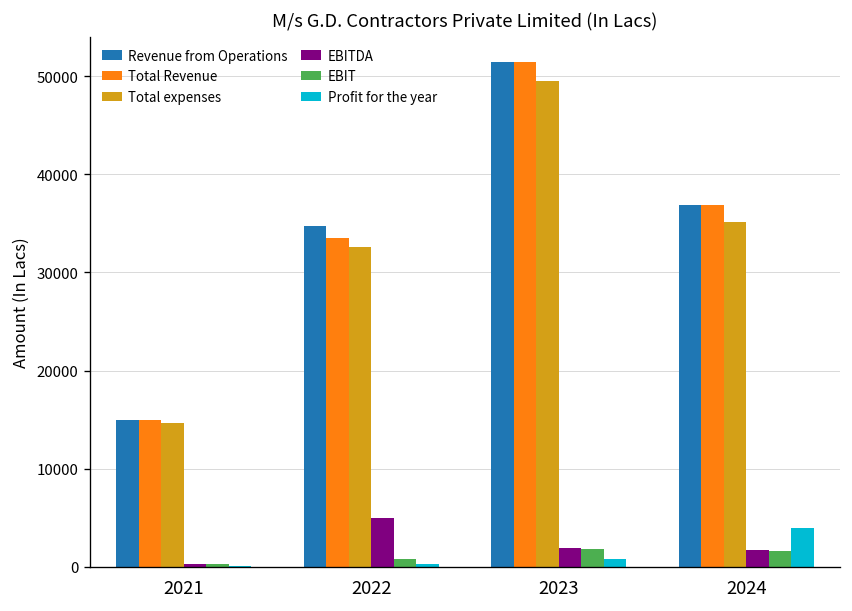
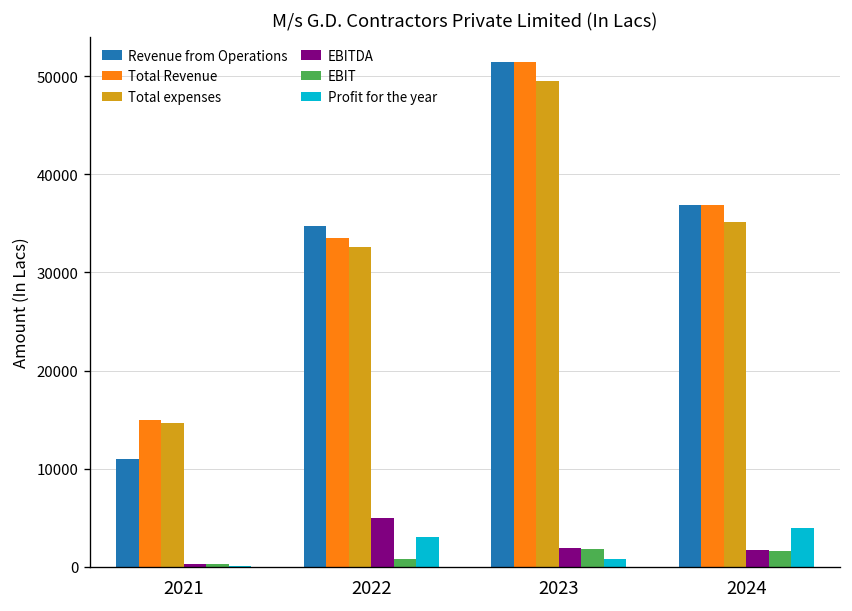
  {
    "Revenue from Operations": {
-     "2021": 15000,
+     "2021": 11000,
      "2022": 35000,
      "2023": 51000,
      "2024": 37000
    },
    "EBITDA": {
      "2021": 0,
      "2022": 5000,
      "2023": 2000,
      "2024": 2000
    },
    "EBIT": {
      "2021": 0,
      "2022": 1000,
      "2023": 2000,
      "2024": 2000
    },
    "Profit for the year": {
-     "2022": 0,
+     "2022": 3000,
      "2023": 1000,
      "2024": 4000
    }
  }
